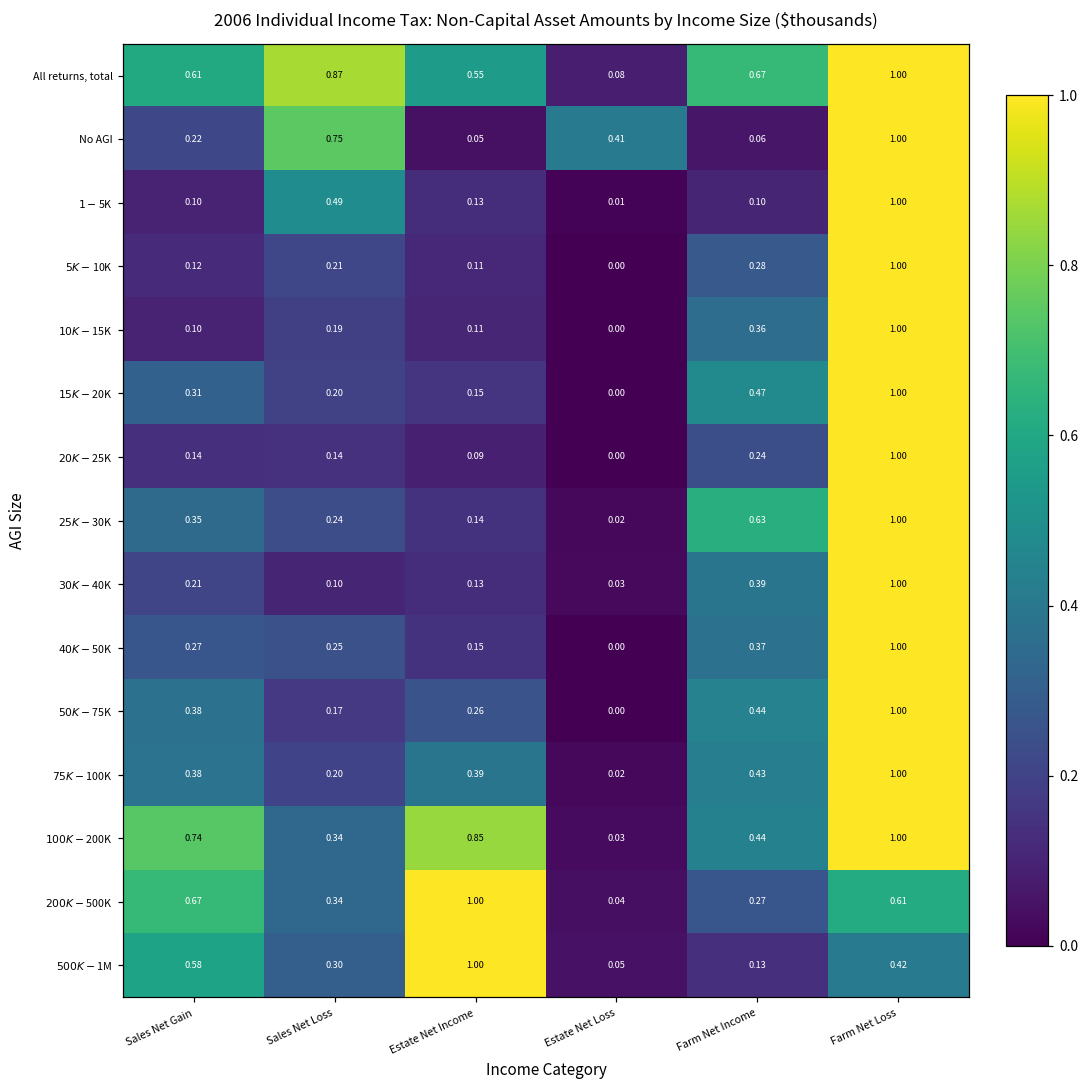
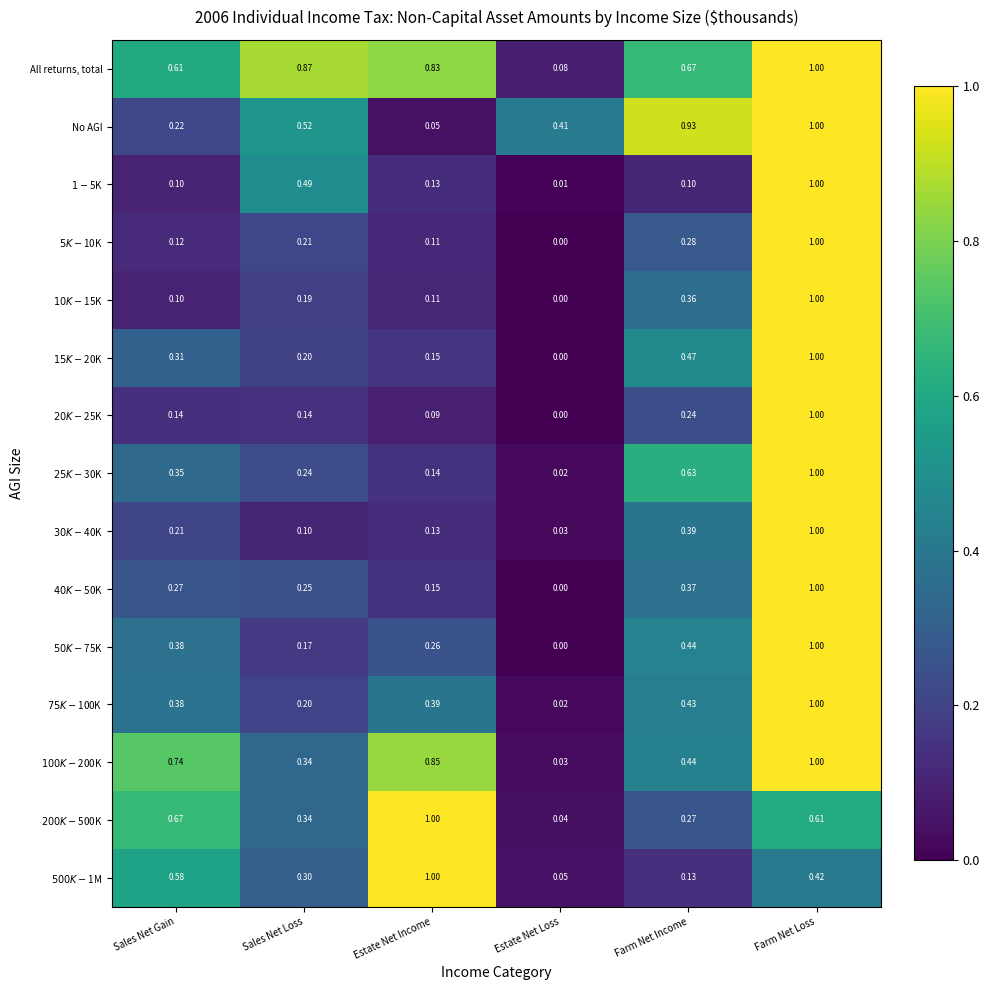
  {
    "All returns, total": {
      "Sales Net Gain": 0.61,
      "Sales Net Loss": 0.87,
-     "Estate Net Income": 0.55,
+     "Estate Net Income": 0.83,
      "Estate Net Loss": 0.08,
      "Farm Net Income": 0.67,
      "Farm Net Loss": 1.00
    },
    "No AGI": {
      "Sales Net Gain": 0.22,
-     "Sales Net Loss": 0.75,
+     "Sales Net Loss": 0.52,
      "Estate Net Income": 0.05,
      "Estate Net Loss": 0.41,
-     "Farm Net Income": 0.06,
+     "Farm Net Income": 0.93,
      "Farm Net Loss": 1.00
    }
  }
